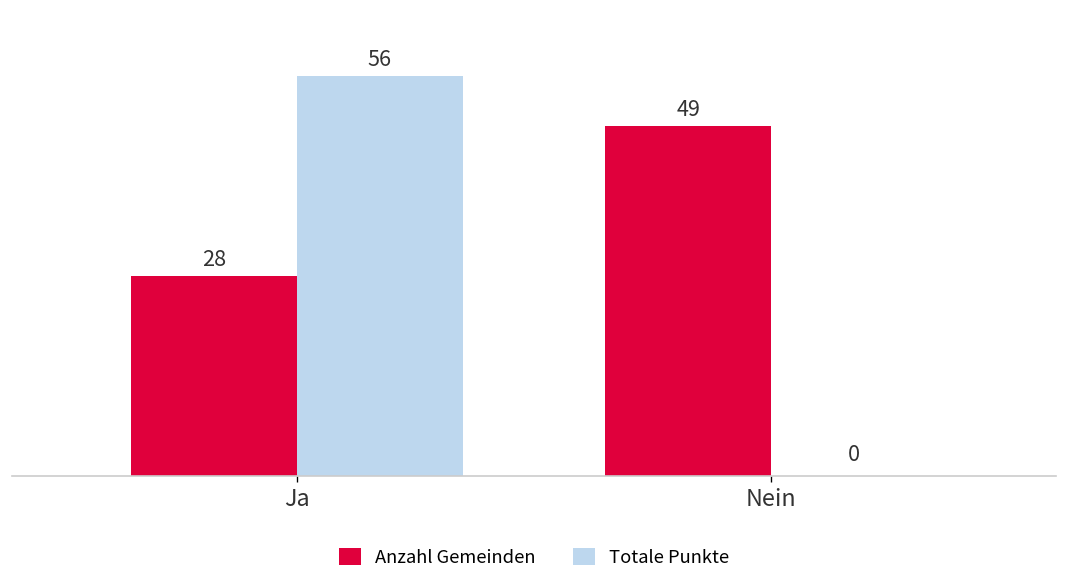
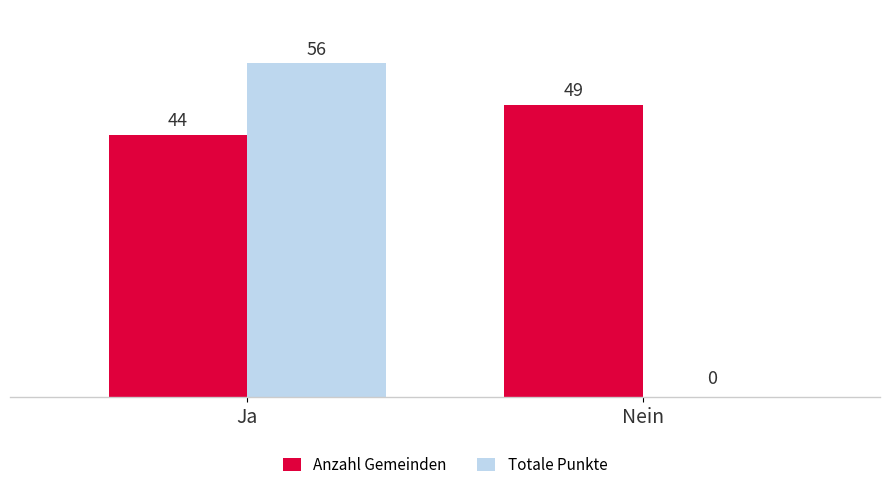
  {
    "Anzahl Gemeinden": {
-     "Ja": 28,
+     "Ja": 44,
      "Nein": 49
    },
    "Totale Punkte": {
      "Ja": 56,
      "Nein": 0
    }
  }
